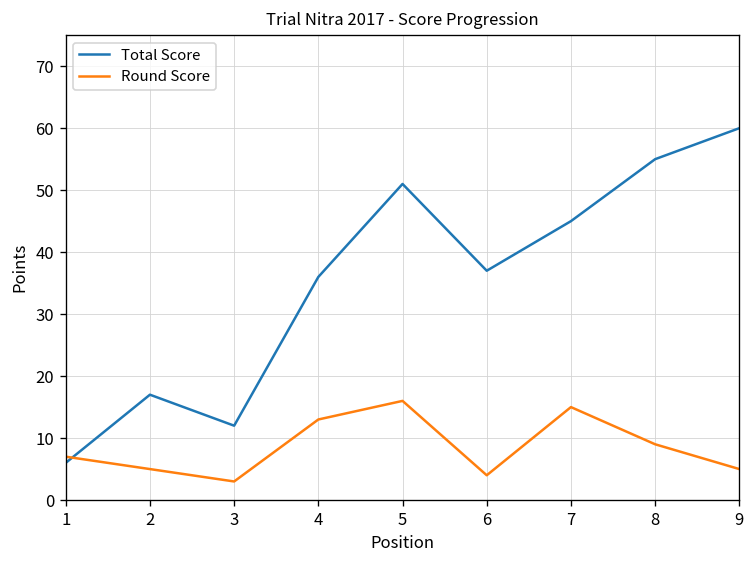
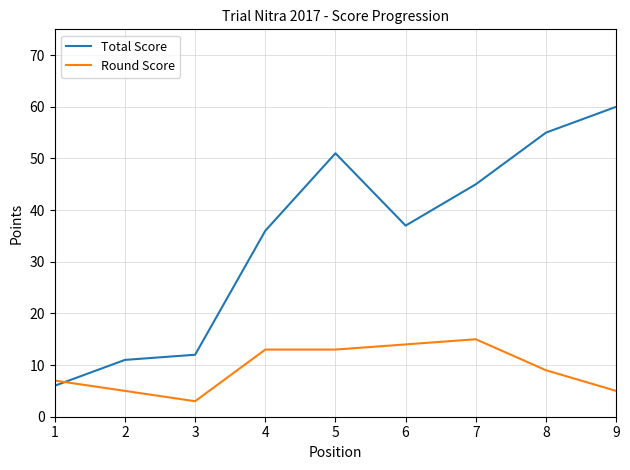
  {
    "Total Score": {
      "1": 6,
-     "2": 17,
+     "2": 11,
      "3": 12,
      "4": 36,
      "5": 51,
      "6": 37,
      "7": 45,
      "8": 55,
      "9": 60
    },
    "Round Score": {
      "1": 7,
      "2": 5,
      "3": 3,
      "4": 13,
-     "5": 16,
-     "6": 4,
+     "5": 13,
+     "6": 14,
      "7": 15,
      "8": 9,
      "9": 5
    }
  }
